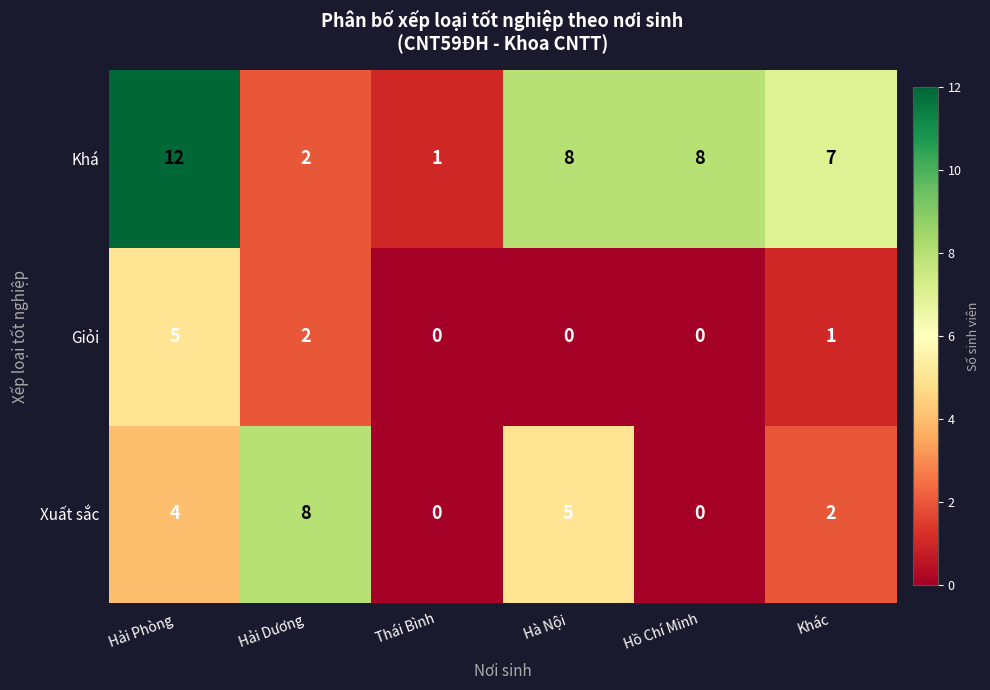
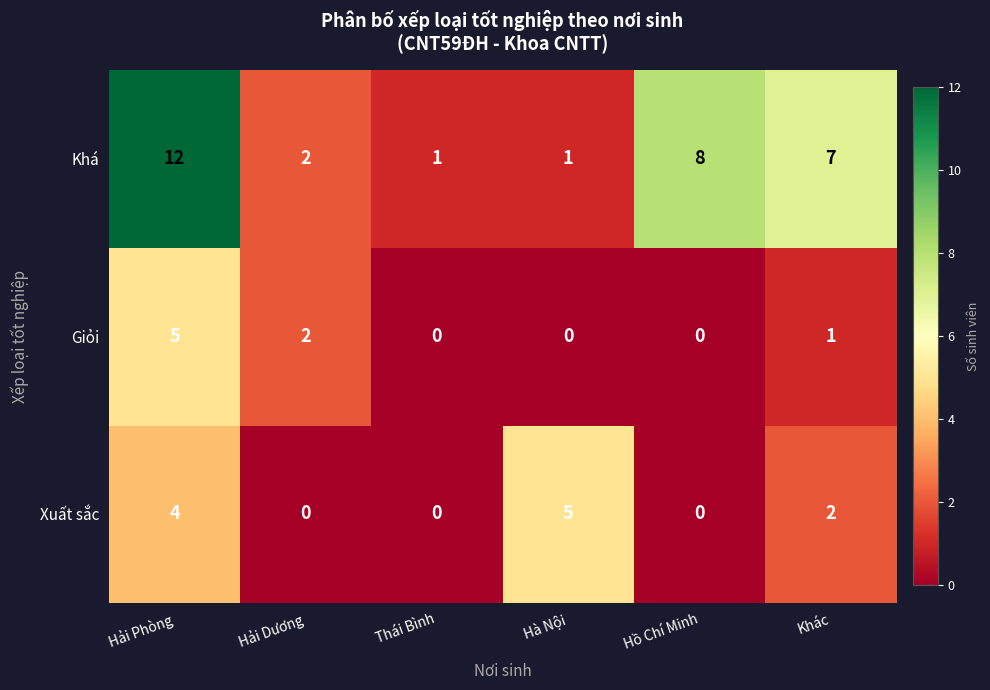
  {
    "Khá": {
      "Hải Phòng": 12,
      "Hải Dương": 2,
      "Thái Bình": 1,
-     "Hà Nội": 8,
+     "Hà Nội": 1,
      "Hồ Chí Minh": 8,
      "Khác": 7
    },
    "Giỏi": {
      "Hải Phòng": 5,
      "Hải Dương": 2,
      "Thái Bình": 0,
      "Hà Nội": 0,
      "Hồ Chí Minh": 0,
      "Khác": 1
    },
    "Xuất sắc": {
      "Hải Phòng": 4,
-     "Hải Dương": 8,
+     "Hải Dương": 0,
      "Thái Bình": 0,
      "Hà Nội": 5,
      "Hồ Chí Minh": 0,
      "Khác": 2
    }
  }
